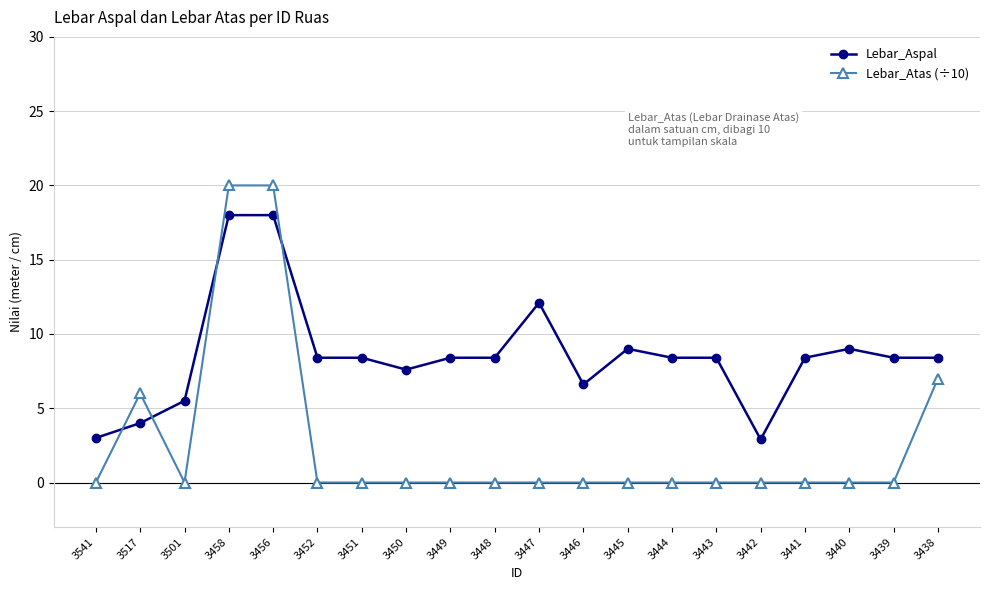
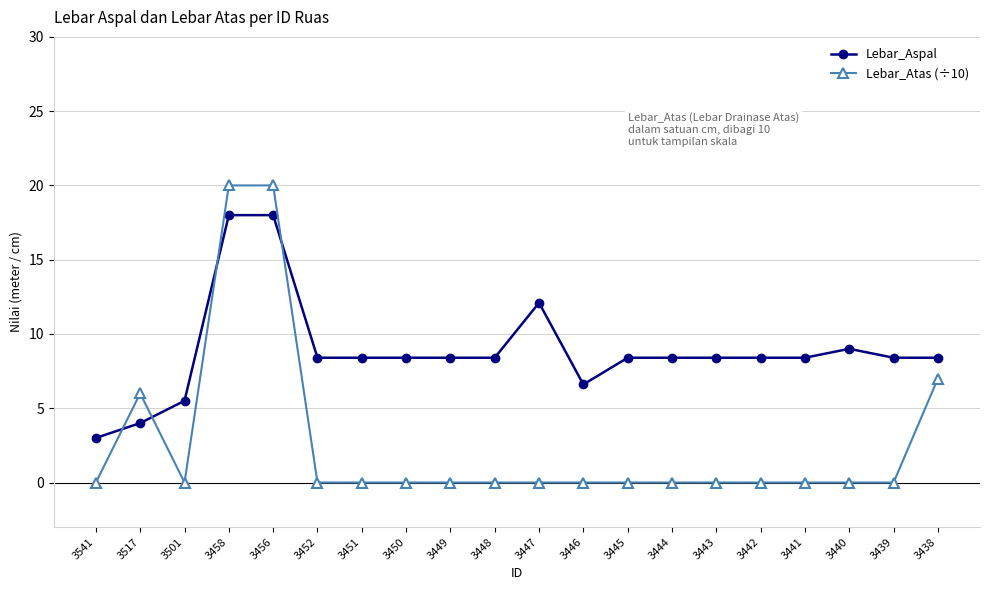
  {
    "Lebar_Aspal": {
      "3541": 3.0,
      "3517": 4.0,
      "3501": 5.5,
      "3458": 18.0,
      "3456": 18.0,
      "3452": 8.4,
      "3451": 8.4,
-     "3450": 7.6,
+     "3450": 8.4,
      "3449": 8.4,
      "3448": 8.4,
      "3447": 12.1,
      "3446": 6.6,
-     "3445": 9.0,
+     "3445": 8.4,
      "3444": 8.4,
      "3443": 8.4,
-     "3442": 2.9,
+     "3442": 8.4,
      "3441": 8.4,
      "3440": 9.0,
      "3439": 8.4,
      "3438": 8.4
    },
    "Lebar_Atas (÷10)": {
      "3541": 0.0,
      "3517": 6.0,
      "3501": 0.0,
      "3458": 20.0,
      "3456": 20.0,
      "3452": 0.0,
      "3451": 0.0,
      "3450": 0.0,
      "3449": 0.0,
      "3448": 0.0,
      "3447": 0.0,
      "3446": 0.0,
      "3445": 0.0,
      "3444": 0.0,
      "3443": 0.0,
      "3442": 0.0,
      "3441": 0.0,
      "3440": 0.0,
      "3439": 0.0,
      "3438": 7.0
    }
  }
